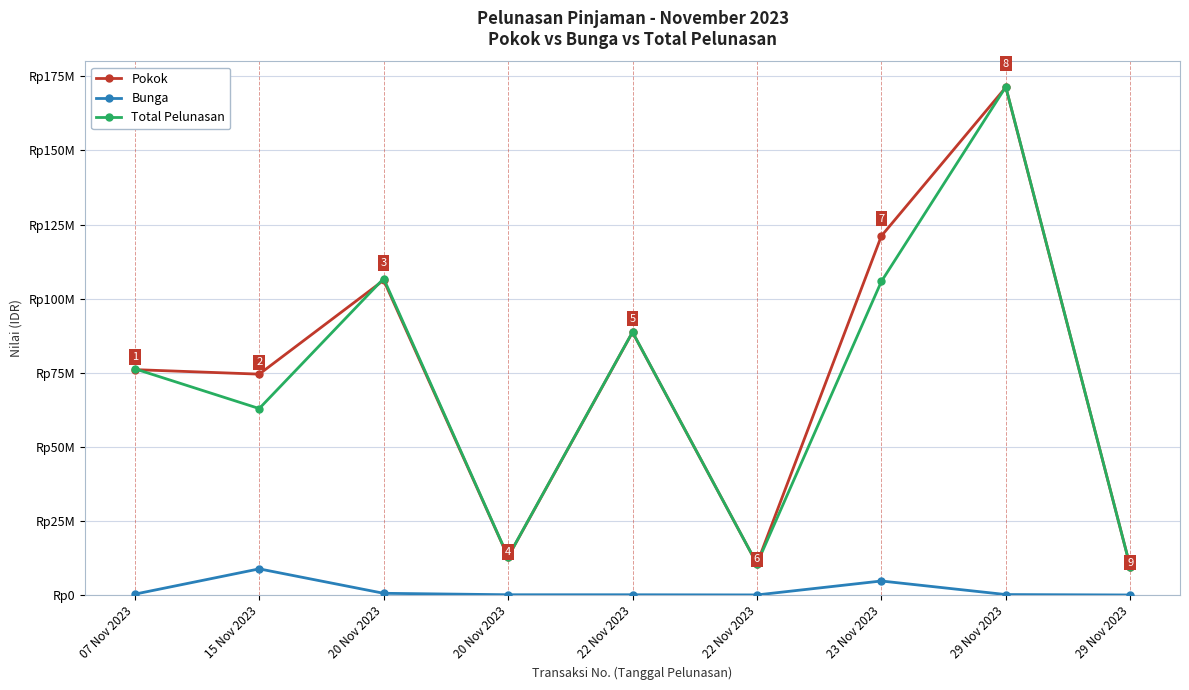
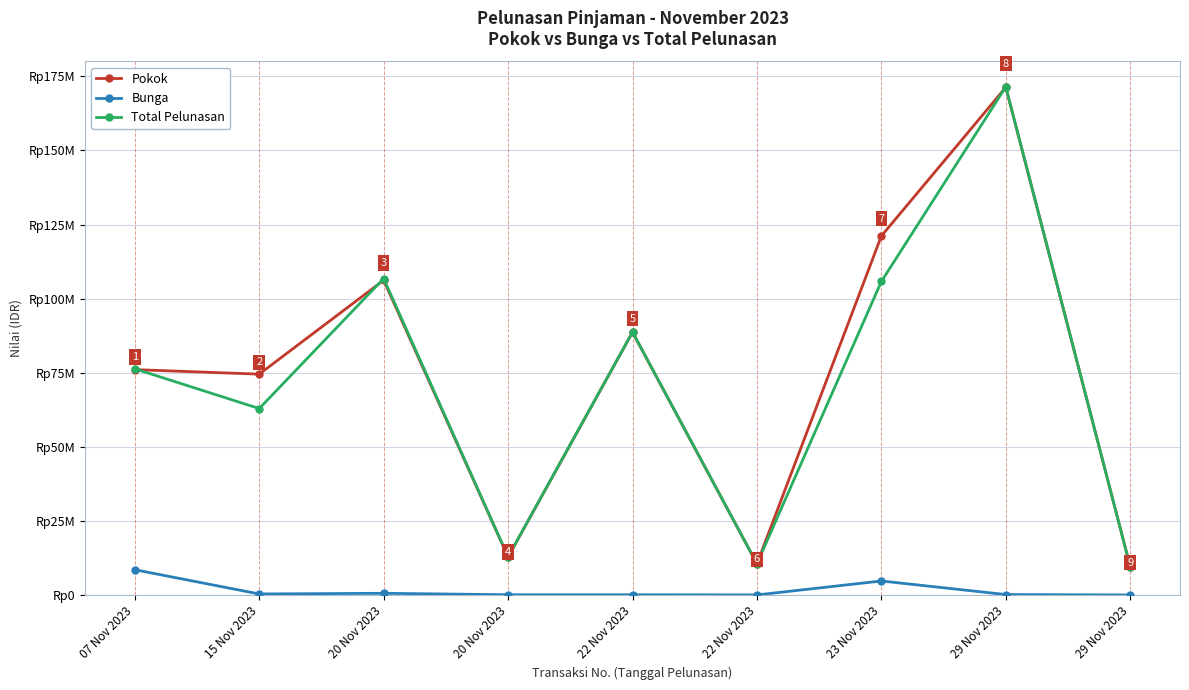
  {
    "Bunga": {
-     "07 Nov 2023": "Rp0",
-     "15 Nov 2023": "Rp9000000",
+     "07 Nov 2023": "Rp9000000",
+     "15 Nov 2023": "Rp0",
      "23 Nov 2023": "Rp5000000"
    },
    "Total Pelunasan": {
      "15 Nov 2023": "Rp63000000",
      "23 Nov 2023": "Rp106000000"
    }
  }
